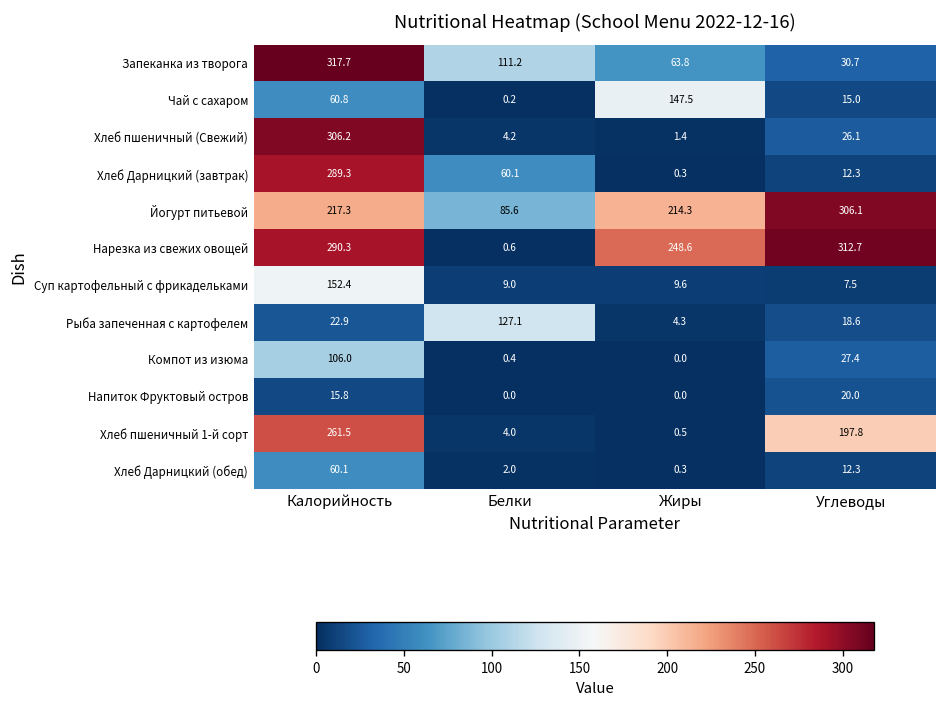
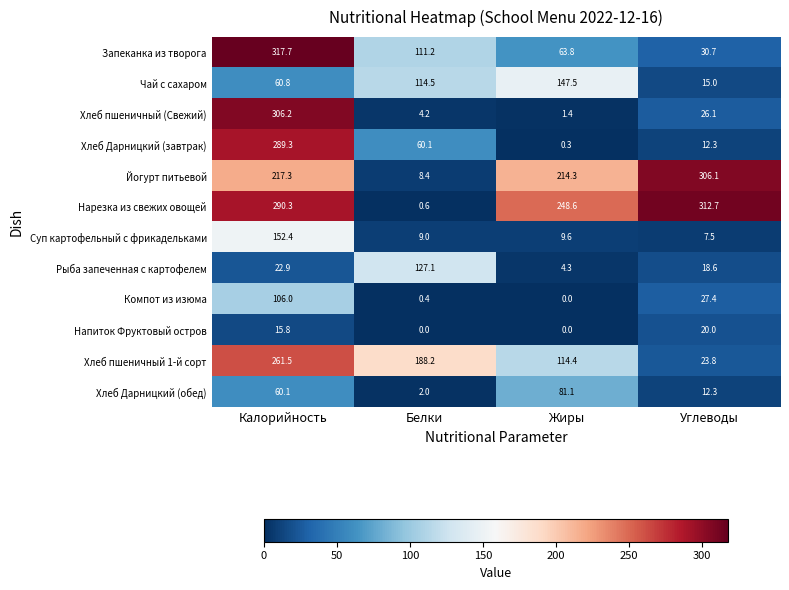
  {
    "Запеканка из творога": {
      "Калорийность": 317.7,
      "Белки": 111.2,
      "Жиры": 63.8,
      "Углеводы": 30.7
    },
    "Чай с сахаром": {
      "Калорийность": 60.8,
-     "Белки": 0.2,
+     "Белки": 114.5,
      "Жиры": 147.5,
      "Углеводы": 15.0
    },
    "Хлеб пшеничный (Свежий)": {
      "Калорийность": 306.2,
      "Белки": 4.2,
      "Жиры": 1.4,
      "Углеводы": 26.1
    },
    "Хлеб Дарницкий (завтрак)": {
      "Калорийность": 289.3,
      "Белки": 60.1,
      "Жиры": 0.3,
      "Углеводы": 12.3
    },
    "Йогурт питьевой": {
      "Калорийность": 217.3,
-     "Белки": 85.6,
+     "Белки": 8.4,
      "Жиры": 214.3,
      "Углеводы": 306.1
    },
    "Нарезка из свежих овощей": {
      "Калорийность": 290.3,
      "Белки": 0.6,
      "Жиры": 248.6,
      "Углеводы": 312.7
    },
    "Суп картофельный с фрикадельками": {
      "Калорийность": 152.4,
      "Белки": 9.0,
      "Жиры": 9.6,
      "Углеводы": 7.5
    },
    "Рыба запеченная с картофелем": {
      "Калорийность": 22.9,
      "Белки": 127.1,
      "Жиры": 4.3,
      "Углеводы": 18.6
    },
    "Компот из изюма": {
      "Калорийность": 106.0,
      "Белки": 0.4,
      "Жиры": 0.0,
      "Углеводы": 27.4
    },
    "Напиток Фруктовый остров": {
      "Калорийность": 15.8,
      "Белки": 0.0,
      "Жиры": 0.0,
      "Углеводы": 20.0
    },
    "Хлеб пшеничный 1-й сорт": {
      "Калорийность": 261.5,
-     "Белки": 4.0,
-     "Жиры": 0.5,
-     "Углеводы": 197.8
+     "Белки": 188.2,
+     "Жиры": 114.4,
+     "Углеводы": 23.8
    },
    "Хлеб Дарницкий (обед)": {
      "Калорийность": 60.1,
      "Белки": 2.0,
-     "Жиры": 0.3,
+     "Жиры": 81.1,
      "Углеводы": 12.3
    }
  }
